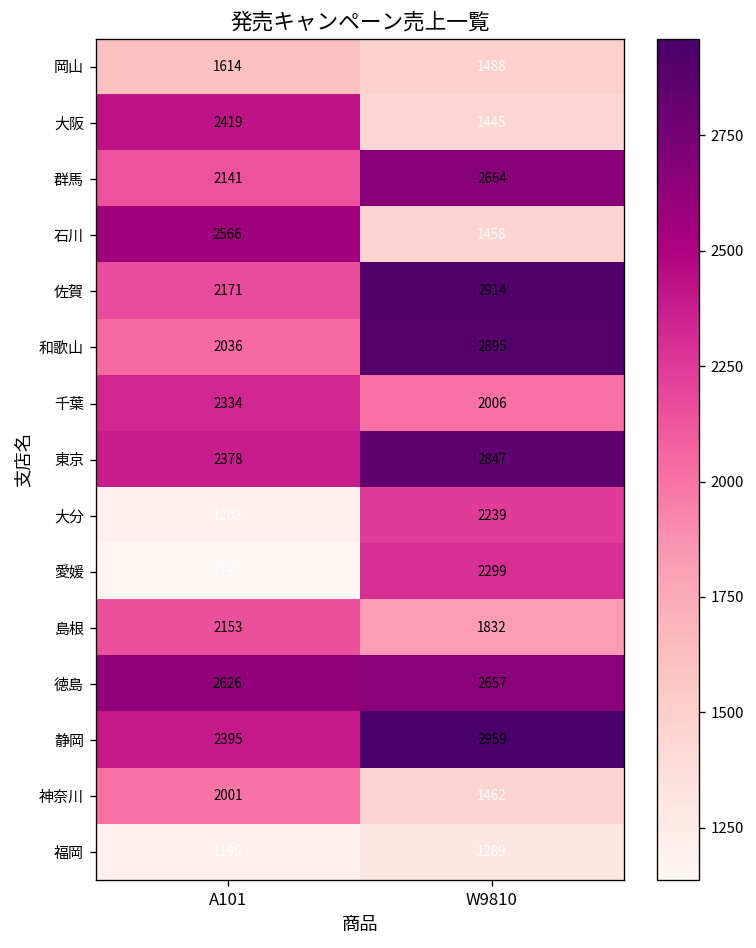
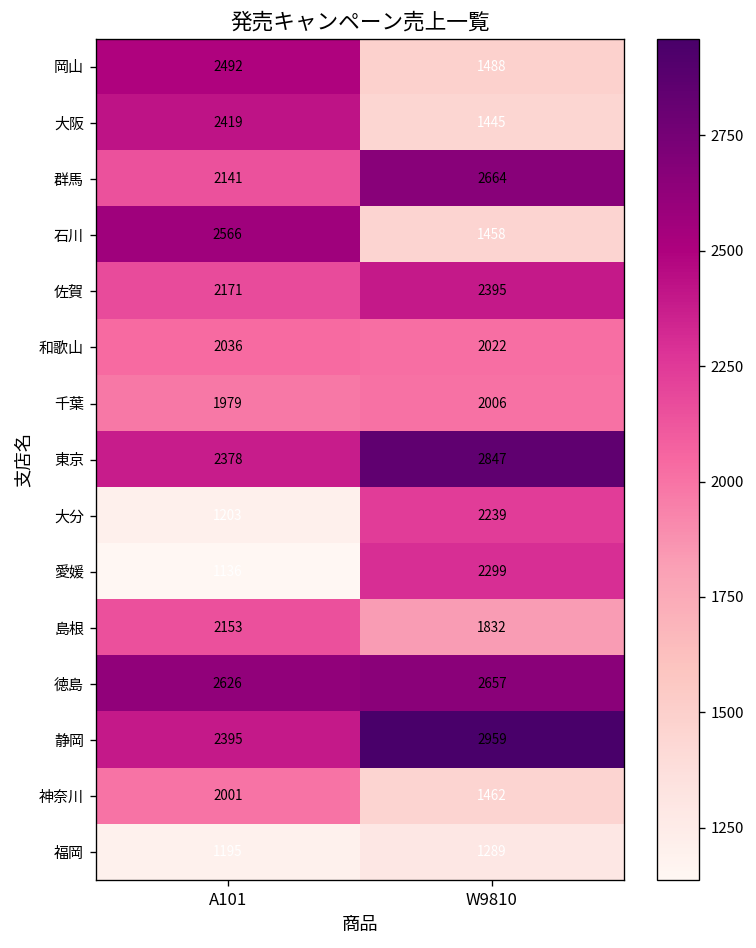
  {
    "岡山": {
-     "A101": 1614,
+     "A101": 2492,
      "W9810": 1488
    },
    "大阪": {
      "A101": 2419
    },
    "群馬": {
      "A101": 2141,
      "W9810": 2664
    },
    "石川": {
      "A101": 2566
    },
    "佐賀": {
      "A101": 2171,
-     "W9810": 2914
+     "W9810": 2395
    },
    "和歌山": {
      "A101": 2036,
-     "W9810": 2895
+     "W9810": 2022
    },
    "千葉": {
-     "A101": 2334,
+     "A101": 1979,
      "W9810": 2006
    },
    "東京": {
      "A101": 2378,
      "W9810": 2847
    },
    "大分": {
      "W9810": 2239
    },
    "愛媛": {
      "W9810": 2299
    },
    "島根": {
      "A101": 2153,
      "W9810": 1832
    },
    "徳島": {
      "A101": 2626,
      "W9810": 2657
    },
    "静岡": {
      "A101": 2395,
      "W9810": 2959
    },
    "神奈川": {
      "A101": 2001
    }
  }
